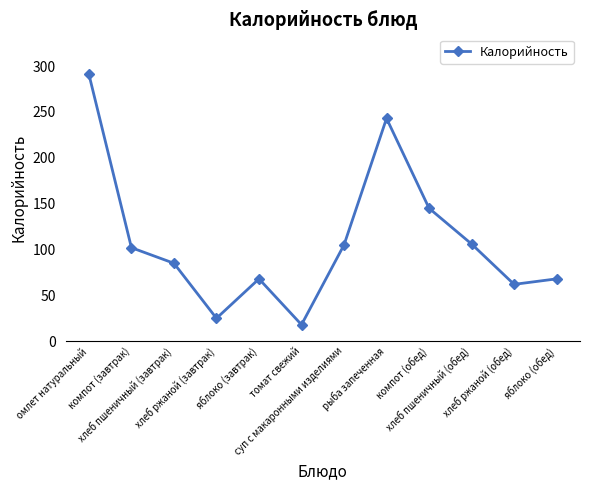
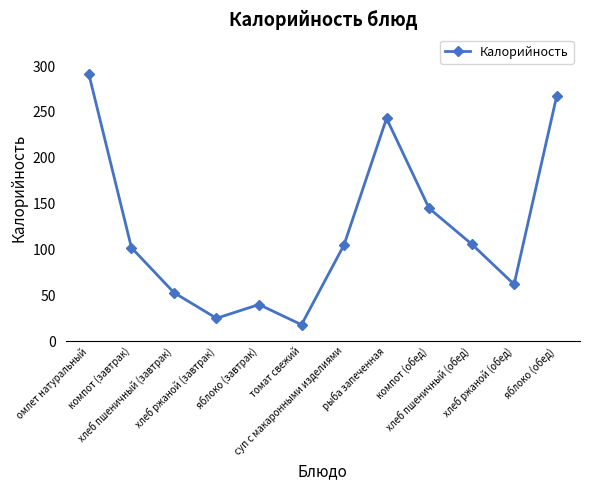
  {
    "омлет натуральный": 290,
    "компот (завтрак)": 100,
-   "хлеб пшеничный (завтрак)": 90,
+   "хлеб пшеничный (завтрак)": 50,
    "хлеб ржаной (завтрак)": 30,
-   "яблоко (завтрак)": 70,
+   "яблоко (завтрак)": 40,
    "томат свежий": 20,
    "суп с макаронными изделиями": 110,
    "рыба запеченная": 240,
    "компот (обед)": 150,
    "хлеб пшеничный (обед)": 110,
    "хлеб ржаной (обед)": 60,
-   "яблоко (обед)": 70
+   "яблоко (обед)": 270
  }
